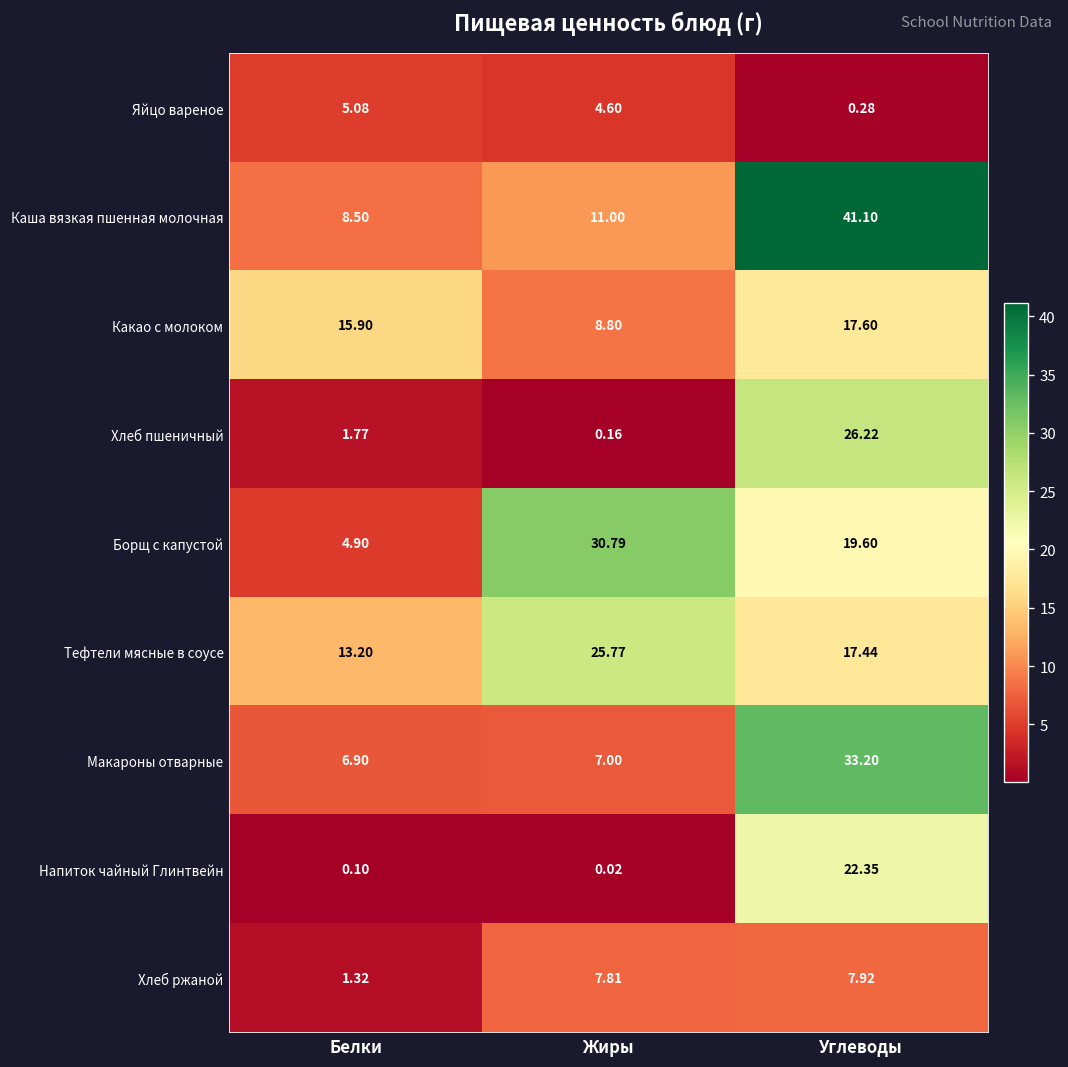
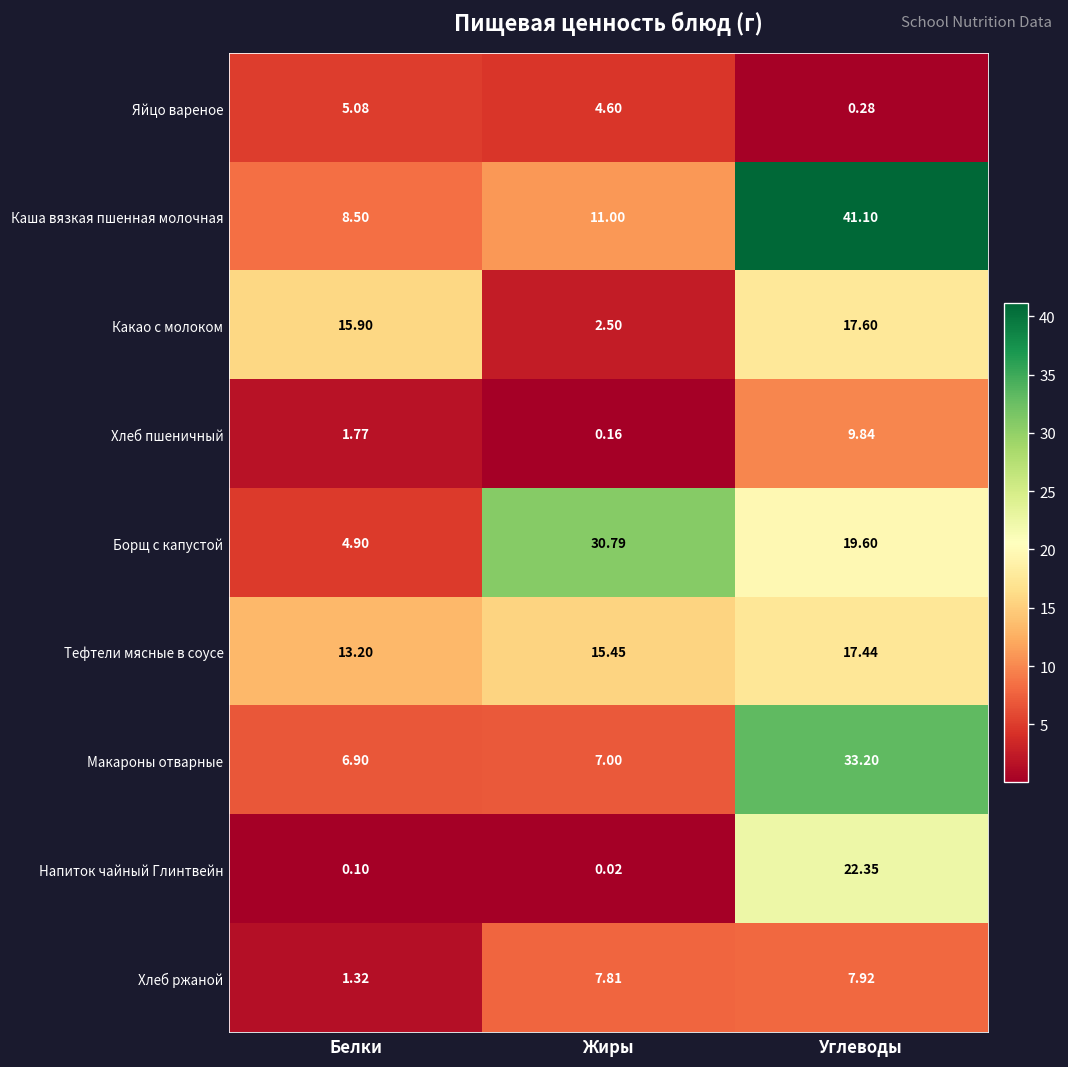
  {
    "Яйцо вареное": {
      "Белки": 5.08,
      "Жиры": 4.60,
      "Углеводы": 0.28
    },
    "Каша вязкая пшенная молочная": {
      "Белки": 8.50,
      "Жиры": 11.00,
      "Углеводы": 41.10
    },
    "Какао с молоком": {
      "Белки": 15.90,
-     "Жиры": 8.80,
+     "Жиры": 2.50,
      "Углеводы": 17.60
    },
    "Хлеб пшеничный": {
      "Белки": 1.77,
      "Жиры": 0.16,
-     "Углеводы": 26.22
+     "Углеводы": 9.84
    },
    "Борщ с капустой": {
      "Белки": 4.90,
      "Жиры": 30.79,
      "Углеводы": 19.60
    },
    "Тефтели мясные в соусе": {
      "Белки": 13.20,
-     "Жиры": 25.77,
+     "Жиры": 15.45,
      "Углеводы": 17.44
    },
    "Макароны отварные": {
      "Белки": 6.90,
      "Жиры": 7.00,
      "Углеводы": 33.20
    },
    "Напиток чайный Глинтвейн": {
      "Белки": 0.10,
      "Жиры": 0.02,
      "Углеводы": 22.35
    },
    "Хлеб ржаной": {
      "Белки": 1.32,
      "Жиры": 7.81,
      "Углеводы": 7.92
    }
  }
